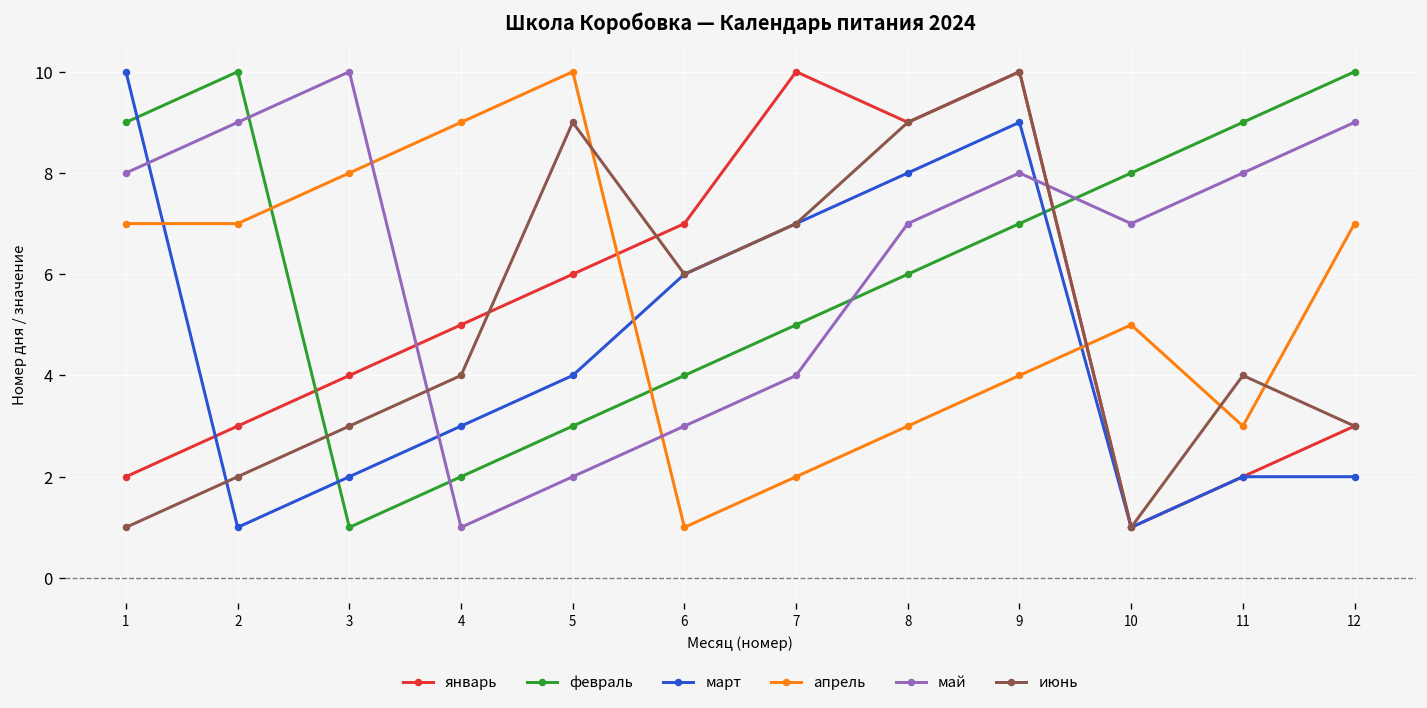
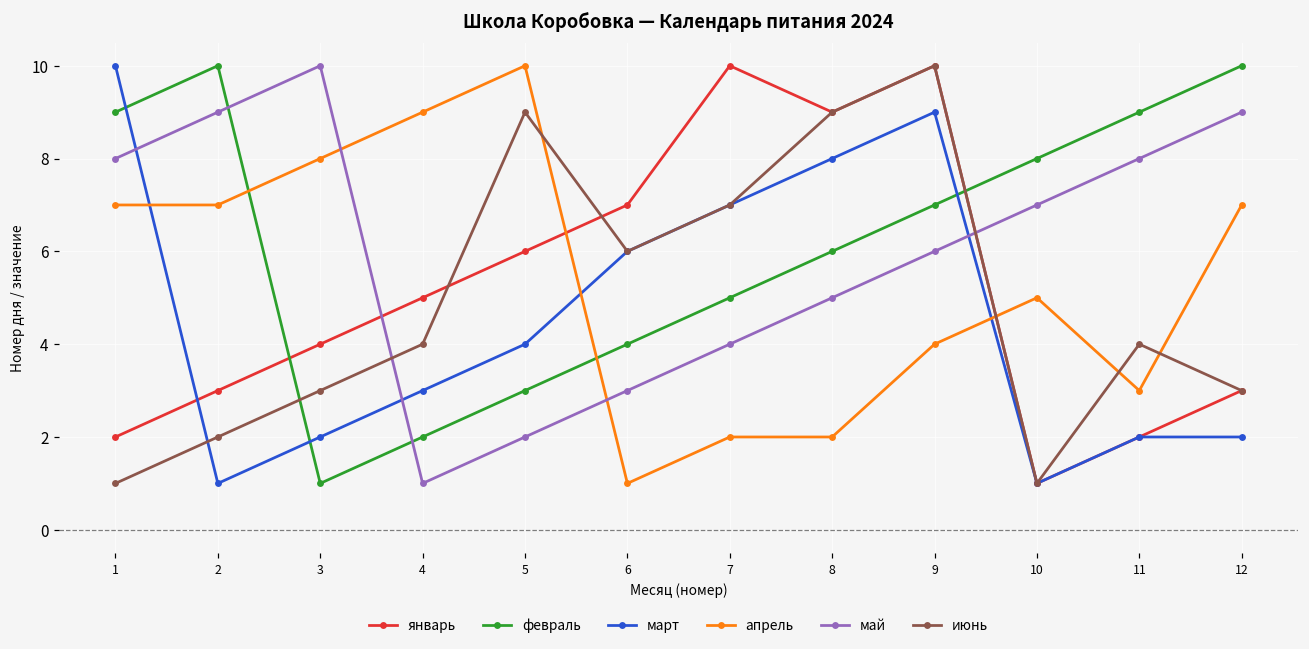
  {
    "январь": {
      "1": 2,
      "2": 3,
      "3": 4,
      "4": 5,
      "5": 6,
      "6": 7,
      "7": 10
    },
    "февраль": {
      "1": 9,
      "2": 10,
      "3": 1,
      "4": 2,
      "5": 3,
      "6": 4,
      "7": 5,
      "8": 6,
      "9": 7,
      "10": 8,
      "11": 9,
      "12": 10
    },
    "март": {
      "1": 10,
      "2": 1,
      "3": 2,
      "4": 3,
      "5": 4,
      "8": 8,
      "9": 9,
      "12": 2
    },
    "апрель": {
      "1": 7,
      "2": 7,
      "3": 8,
      "4": 9,
      "5": 10,
      "6": 1,
      "7": 2,
-     "8": 3,
+     "8": 2,
      "9": 4,
      "10": 5,
      "11": 3,
      "12": 7
    },
    "май": {
      "1": 8,
      "2": 9,
      "3": 10,
      "4": 1,
      "5": 2,
      "6": 3,
      "7": 4,
-     "8": 7,
-     "9": 8,
+     "8": 5,
+     "9": 6,
      "10": 7,
      "11": 8,
      "12": 9
    },
    "июнь": {
      "1": 1,
      "2": 2,
      "3": 3,
      "4": 4,
      "5": 9,
      "11": 4
    }
  }
